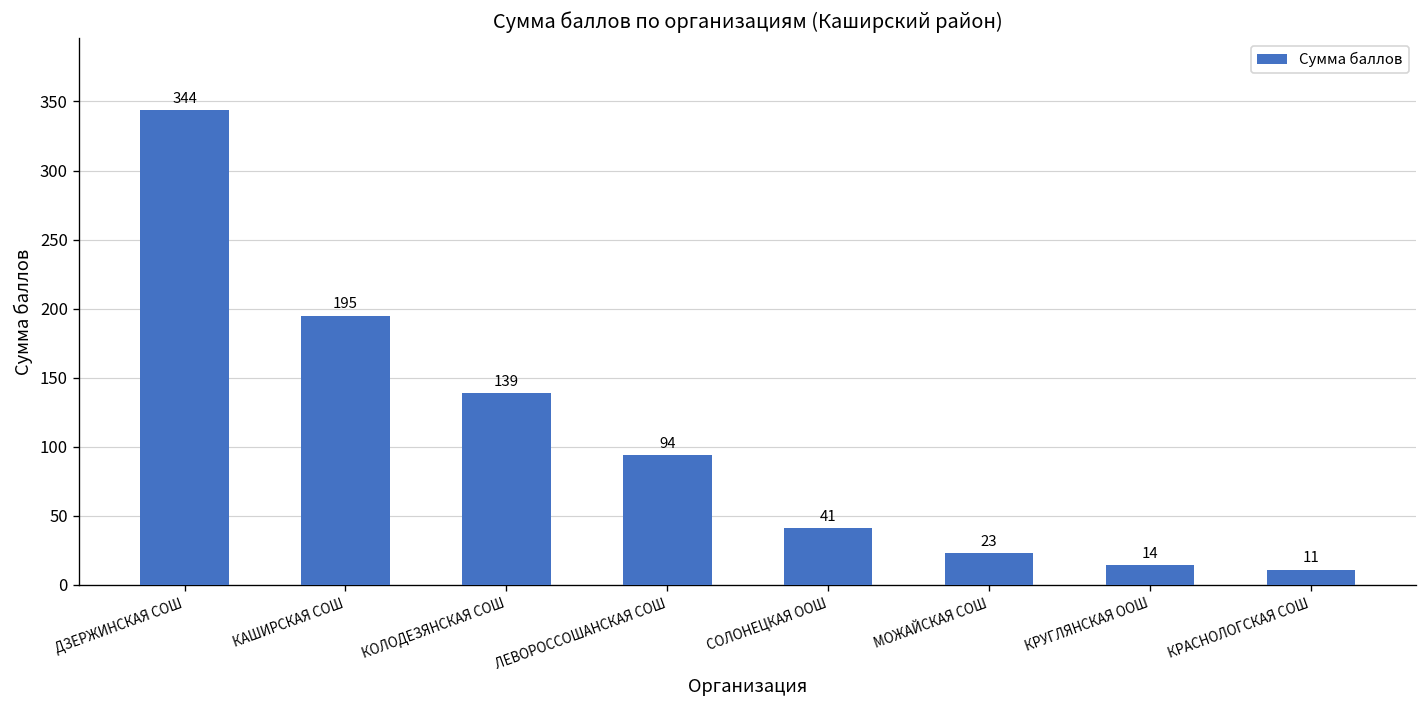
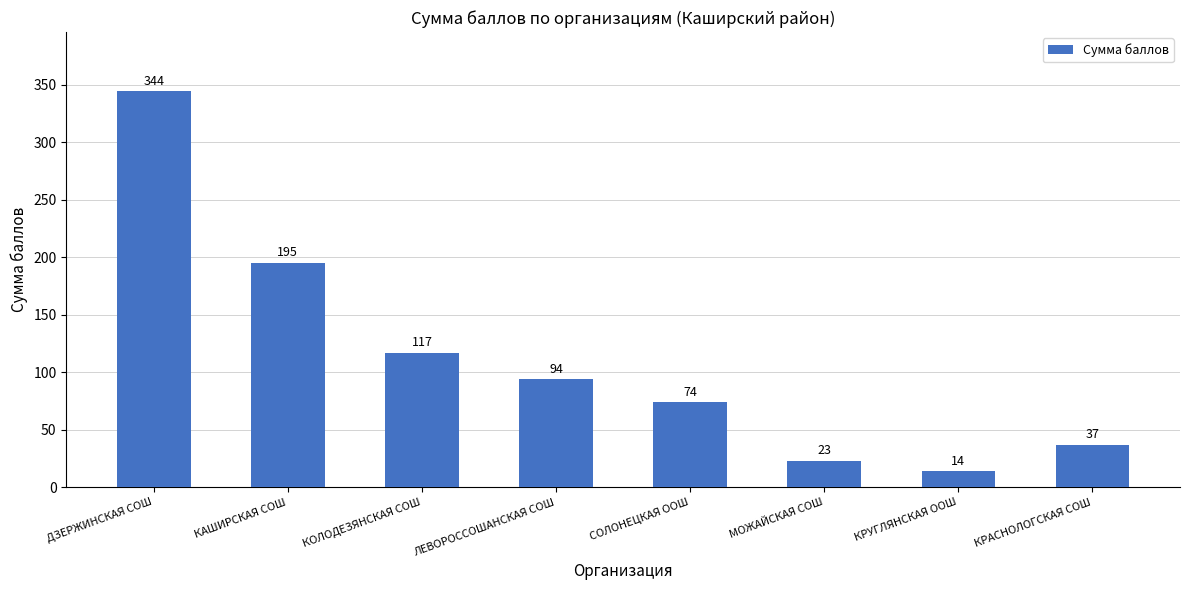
  {
    "ДЗЕРЖИНСКАЯ СОШ": 344,
    "КАШИРСКАЯ СОШ": 195,
-   "КОЛОДЕЗЯНСКАЯ СОШ": 139,
+   "КОЛОДЕЗЯНСКАЯ СОШ": 117,
    "ЛЕВОРОССОШАНСКАЯ СОШ": 94,
-   "СОЛОНЕЦКАЯ ООШ": 41,
+   "СОЛОНЕЦКАЯ ООШ": 74,
    "МОЖАЙСКАЯ СОШ": 23,
    "КРУГЛЯНСКАЯ ООШ": 14,
-   "КРАСНОЛОГСКАЯ СОШ": 11
+   "КРАСНОЛОГСКАЯ СОШ": 37
  }
